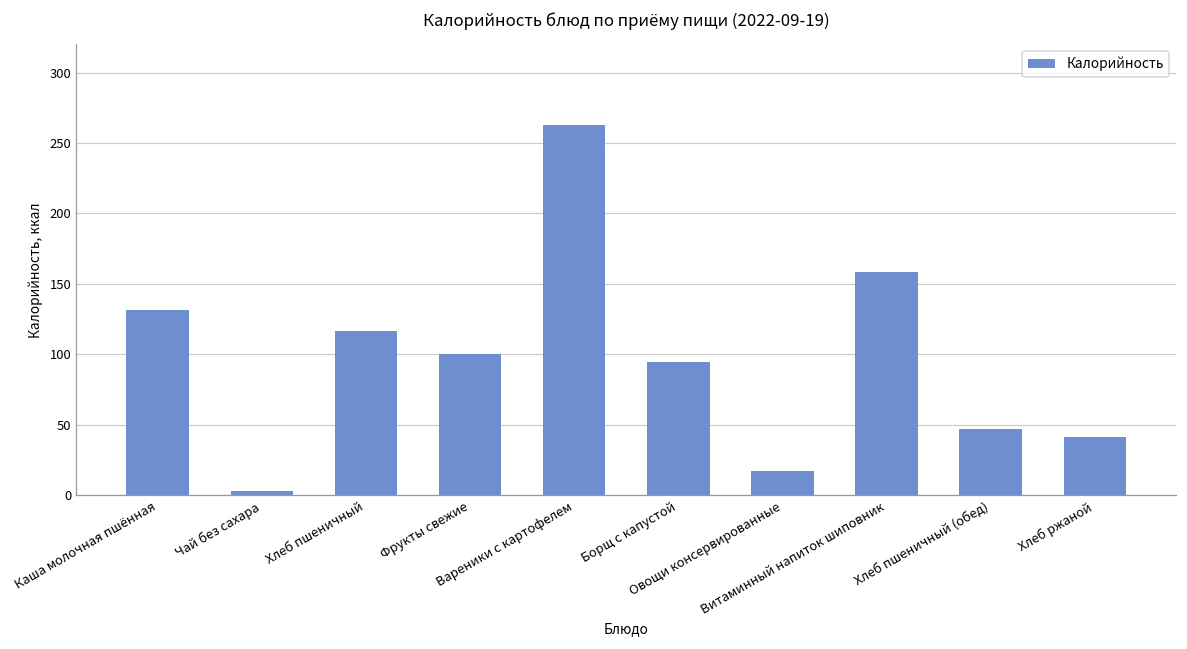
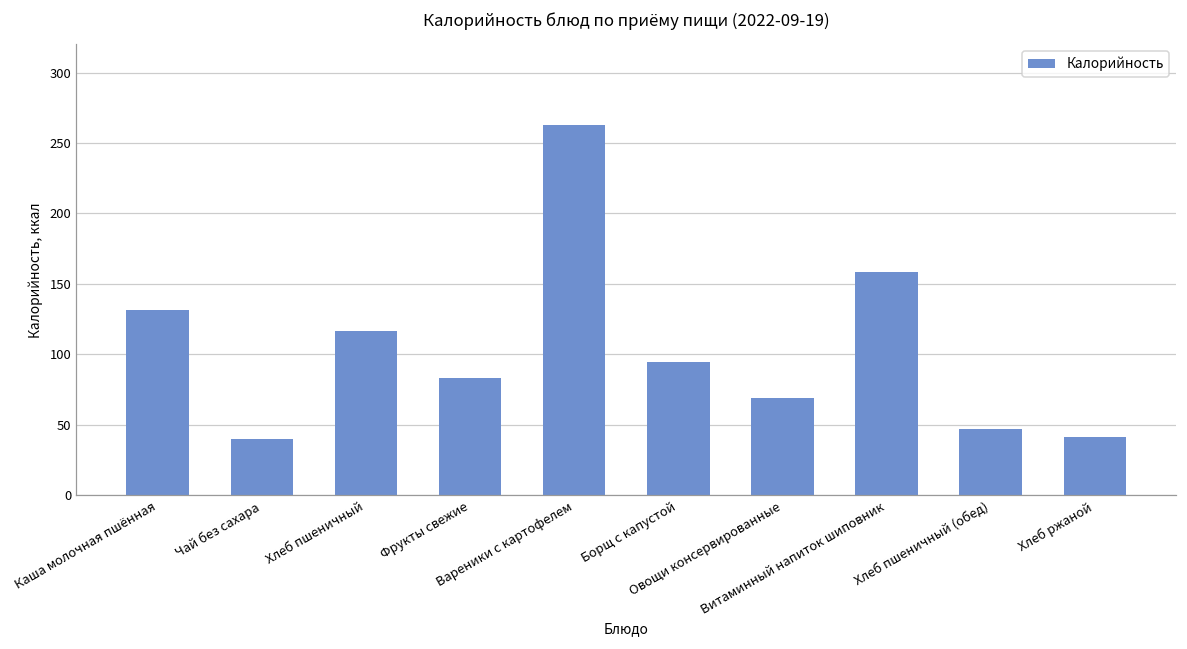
  {
    "Каша молочная пшённая": 131,
-   "Чай без сахара": 3,
+   "Чай без сахара": 40,
    "Хлеб пшеничный": 117,
-   "Фрукты свежие": 100,
+   "Фрукты свежие": 83,
    "Вареники с картофелем": 263,
    "Борщ с капустой": 95,
-   "Овощи консервированные": 17,
+   "Овощи консервированные": 69,
    "Витаминный напиток шиповник": 158,
    "Хлеб пшеничный (обед)": 47,
    "Хлеб ржаной": 41
  }
